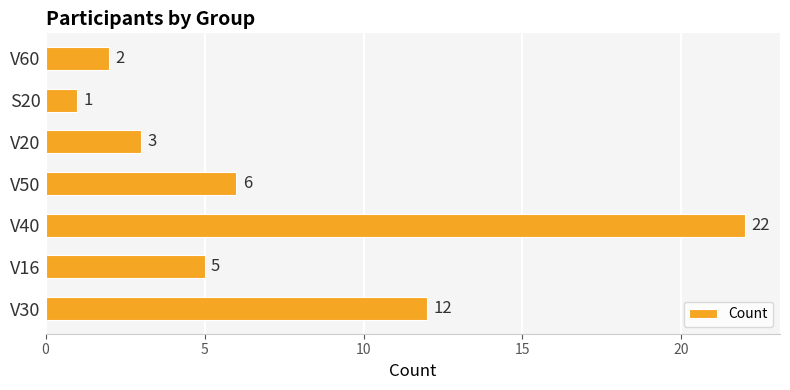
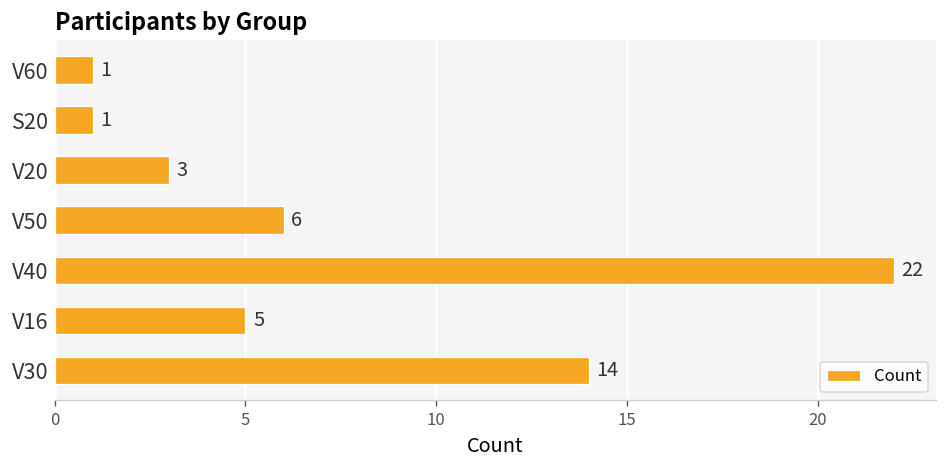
  {
-   "V60": 2,
+   "V60": 1,
    "S20": 1,
    "V20": 3,
    "V50": 6,
    "V40": 22,
    "V16": 5,
-   "V30": 12
+   "V30": 14
  }
